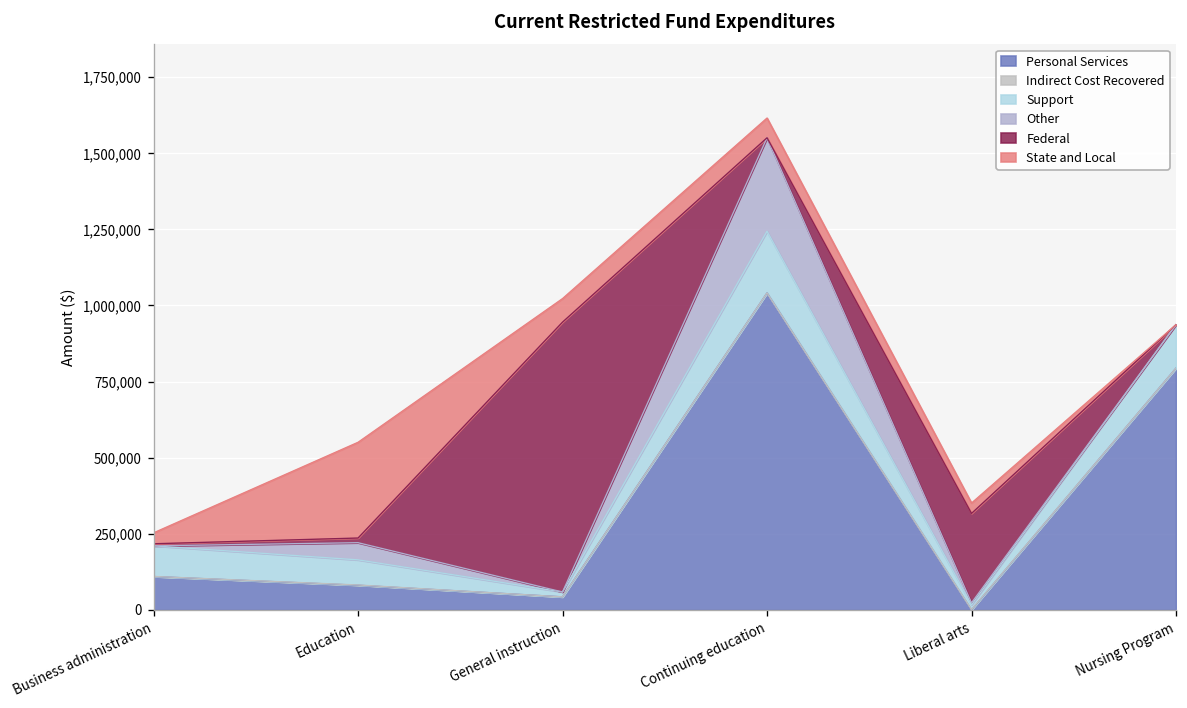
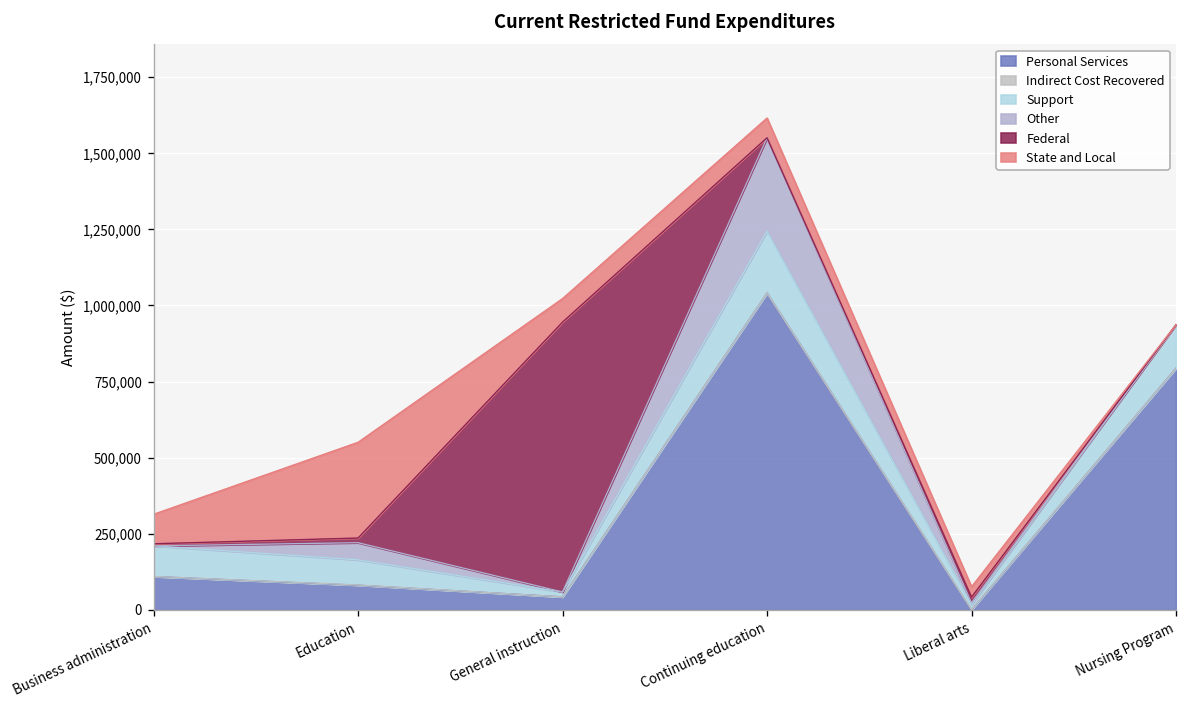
  {
    "Federal": {
      "Education": "20,000",
      "General instruction": "890,000",
-     "Liberal arts": "290,000"
+     "Liberal arts": "20,000"
    },
    "State and Local": {
-     "Business administration": "40,000",
+     "Business administration": "100,000",
      "Education": "310,000",
      "General instruction": "80,000",
      "Continuing education": "60,000",
      "Liberal arts": "30,000"
    }
  }
